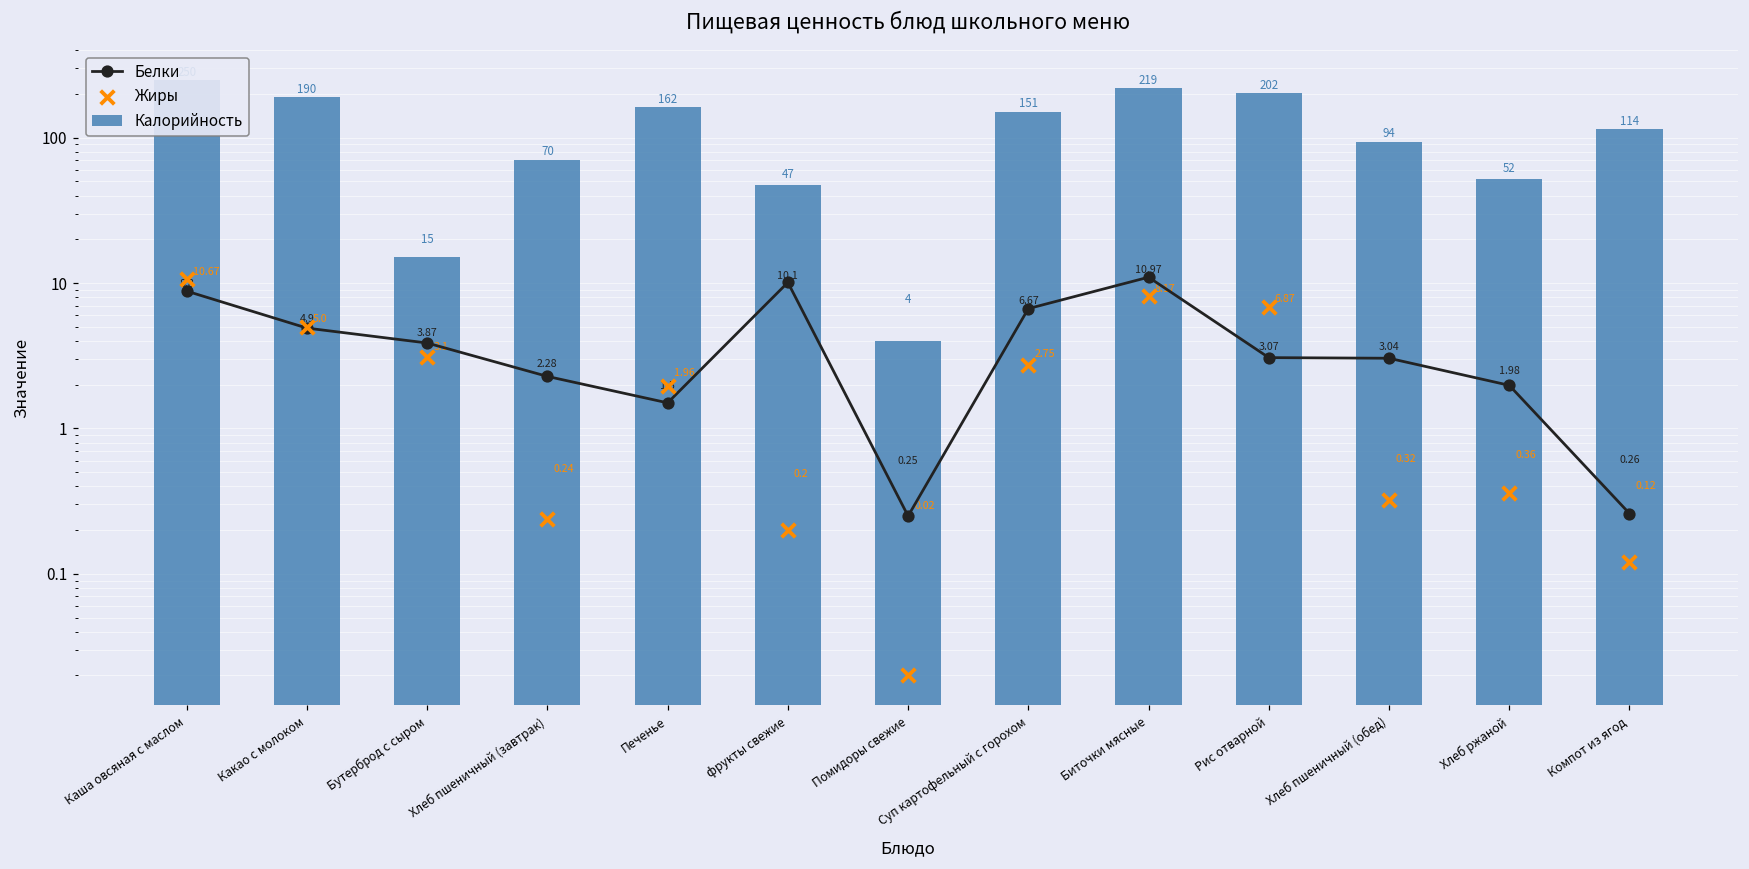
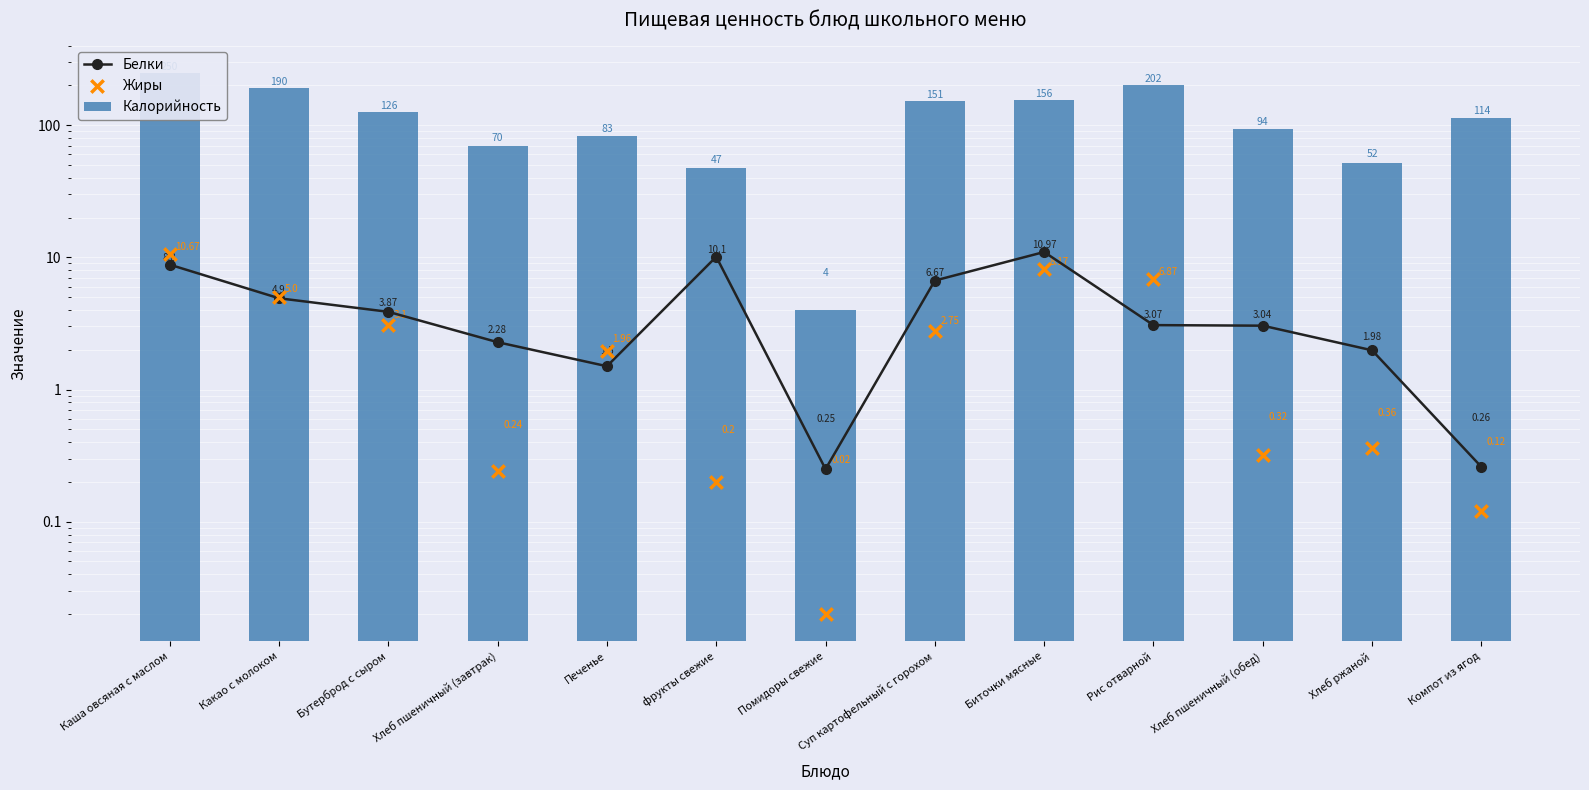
  {
    "Калорийность": {
      "Какао с молоком": 190,
-     "Бутерброд с сыром": 15,
+     "Бутерброд с сыром": 126,
      "Хлеб пшеничный (завтрак)": 70,
-     "Печенье": 162,
+     "Печенье": 83,
      "фрукты свежие": 47,
      "Суп картофельный с горохом": 151,
-     "Биточки мясные": 219,
+     "Биточки мясные": 156,
      "Рис отварной": 202,
      "Хлеб пшеничный (обед)": 94,
      "Хлеб ржаной": 52,
      "Компот из ягод": 114
    },
    "Белки": {
      "Бутерброд с сыром": 3.87,
      "Хлеб пшеничный (завтрак)": 2.28,
      "фрукты свежие": 10.1,
      "Суп картофельный с горохом": 6.67,
      "Биточки мясные": 10.97,
      "Рис отварной": 3.07,
      "Хлеб пшеничный (обед)": 3.04,
      "Хлеб ржаной": 1.98
    }
  }
